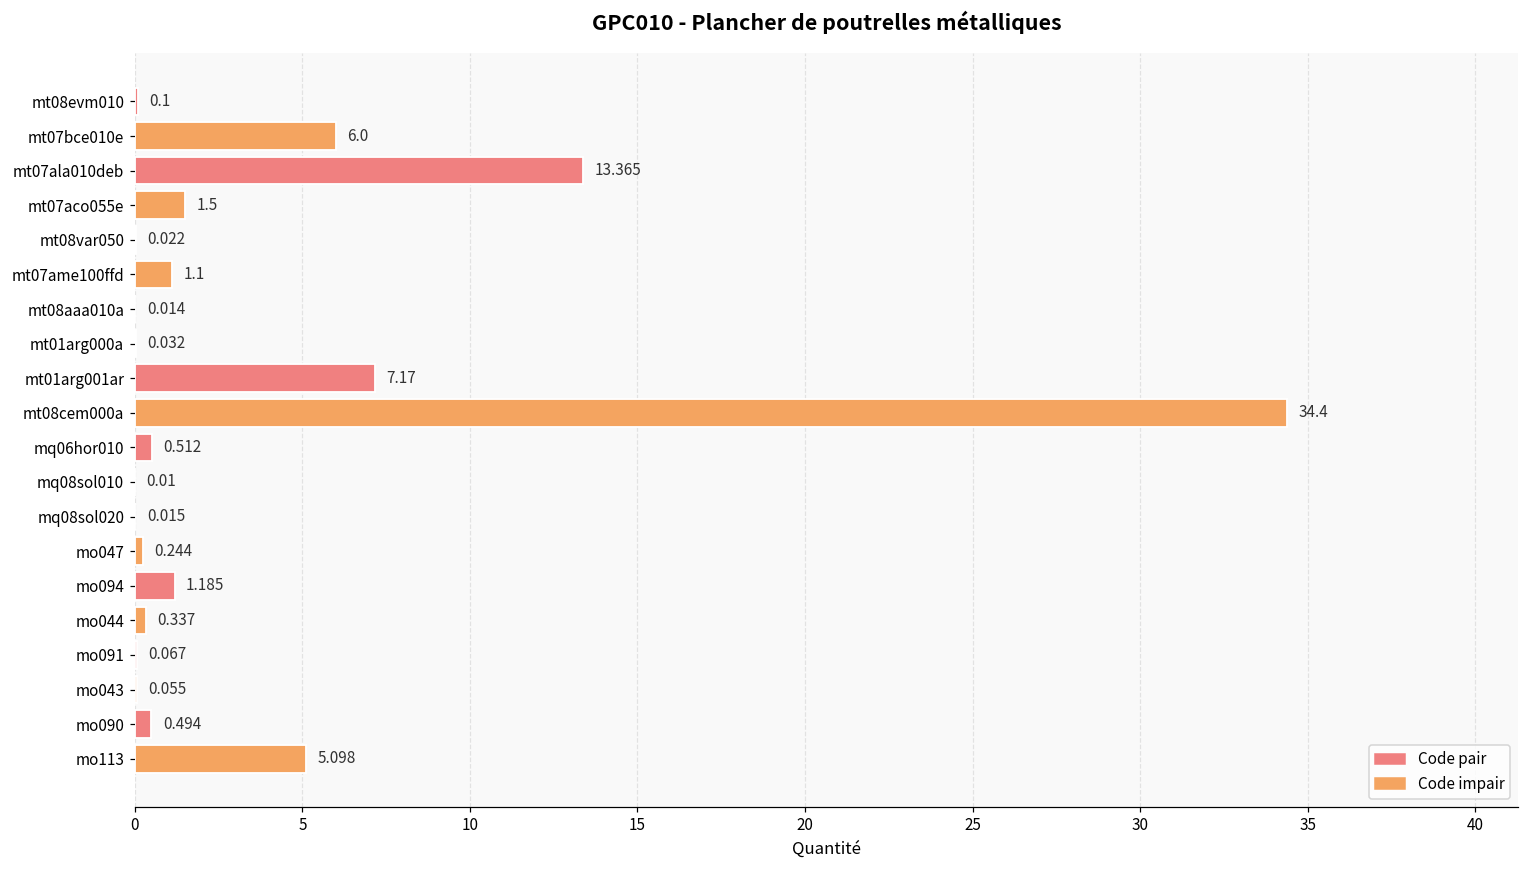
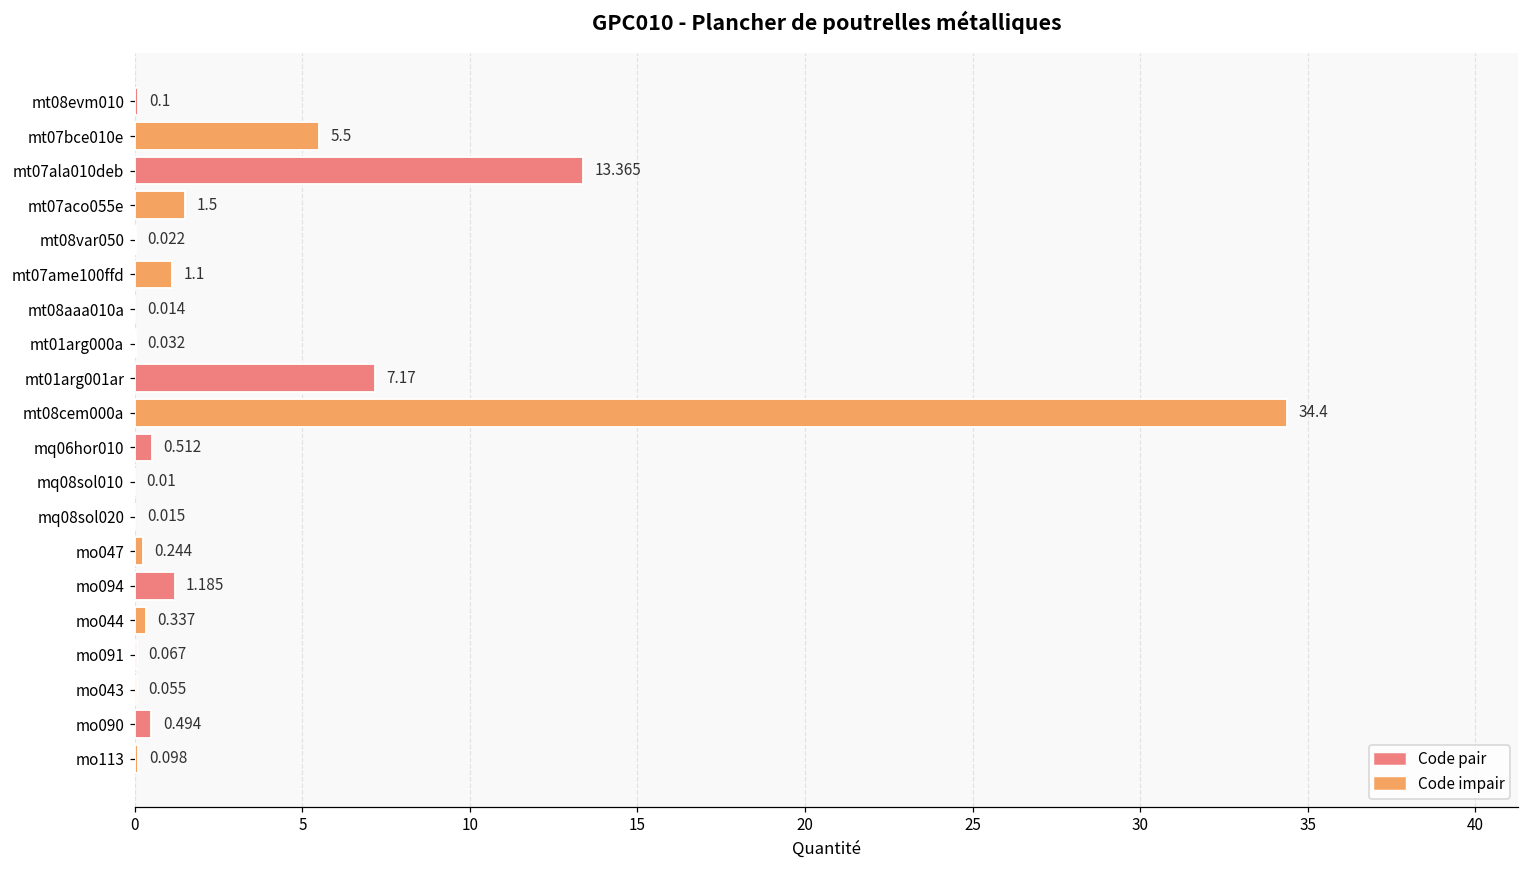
  {
    "mt08evm010": 0.1,
-   "mt07bce010e": 6.0,
+   "mt07bce010e": 5.5,
    "mt07ala010deb": 13.365,
    "mt07aco055e": 1.5,
    "mt08var050": 0.022,
    "mt07ame100ffd": 1.1,
    "mt08aaa010a": 0.014,
    "mt01arg000a": 0.032,
    "mt01arg001ar": 7.17,
    "mt08cem000a": 34.4,
    "mq06hor010": 0.512,
    "mq08sol010": 0.01,
    "mq08sol020": 0.015,
    "mo047": 0.244,
    "mo094": 1.185,
    "mo044": 0.337,
    "mo091": 0.067,
    "mo043": 0.055,
    "mo090": 0.494,
-   "mo113": 5.098
+   "mo113": 0.098
  }
